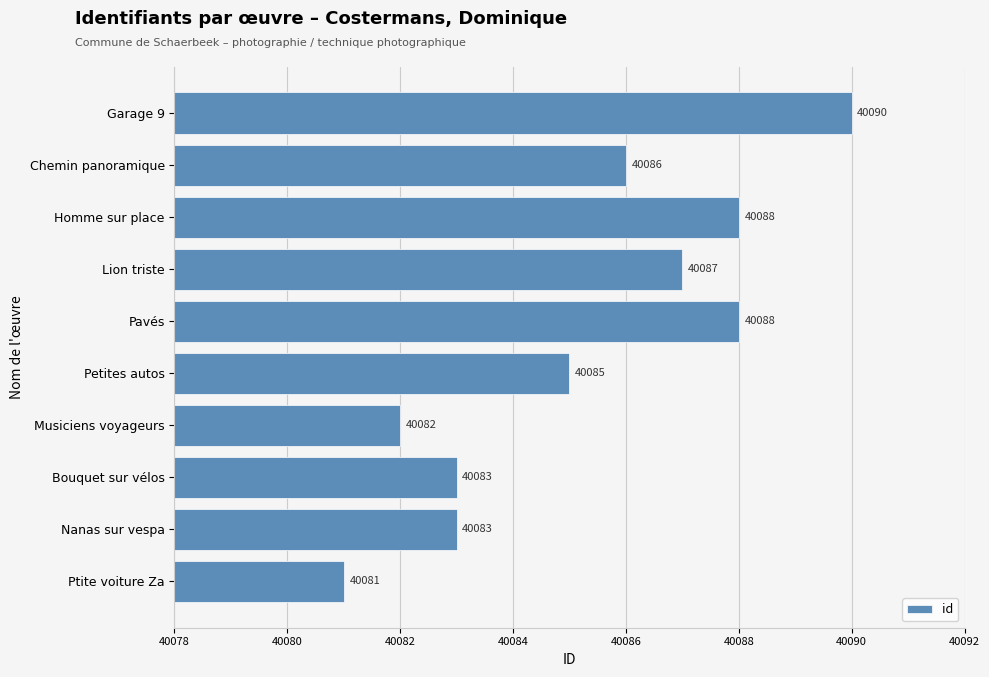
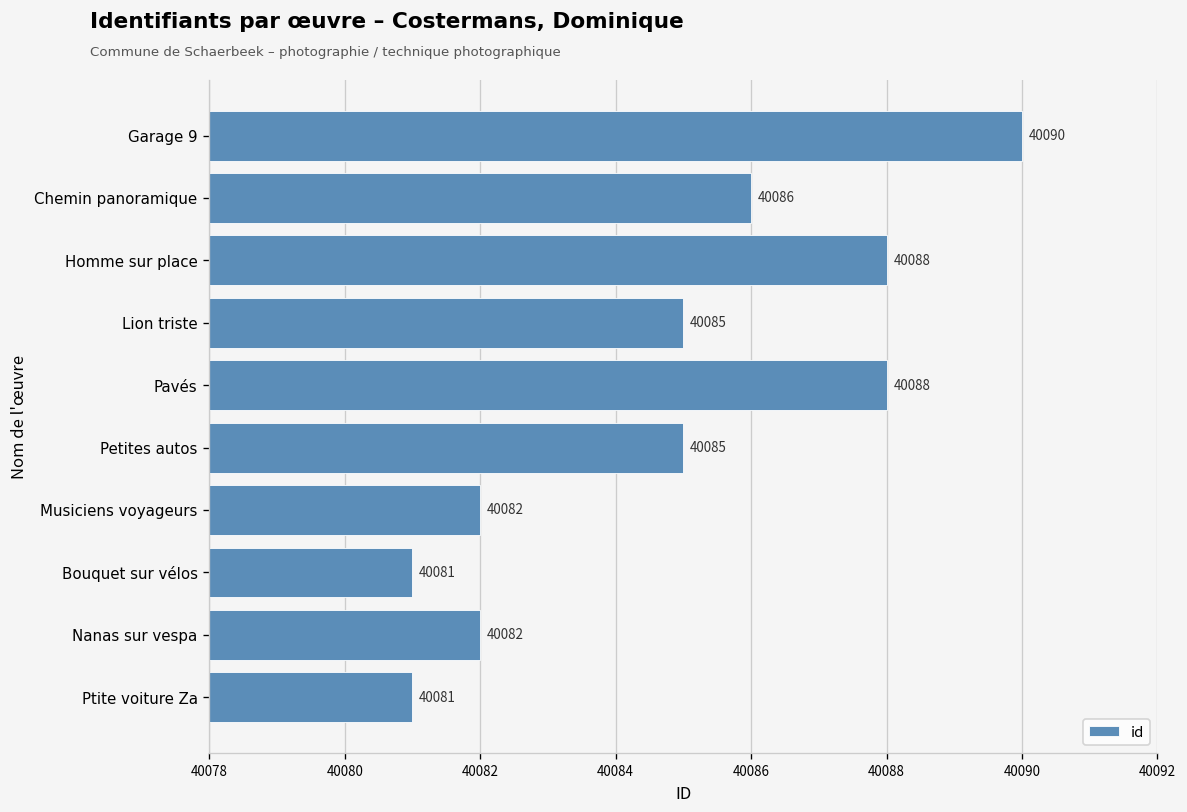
  {
    "Garage 9": 40090,
    "Chemin panoramique": 40086,
    "Homme sur place": 40088,
-   "Lion triste": 40087,
+   "Lion triste": 40085,
    "Pavés": 40088,
    "Petites autos": 40085,
    "Musiciens voyageurs": 40082,
-   "Bouquet sur vélos": 40083,
-   "Nanas sur vespa": 40083,
+   "Bouquet sur vélos": 40081,
+   "Nanas sur vespa": 40082,
    "Ptite voiture Za": 40081
  }
